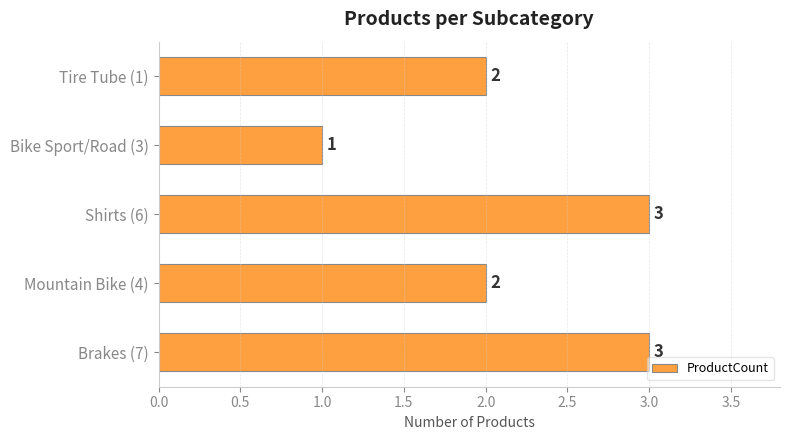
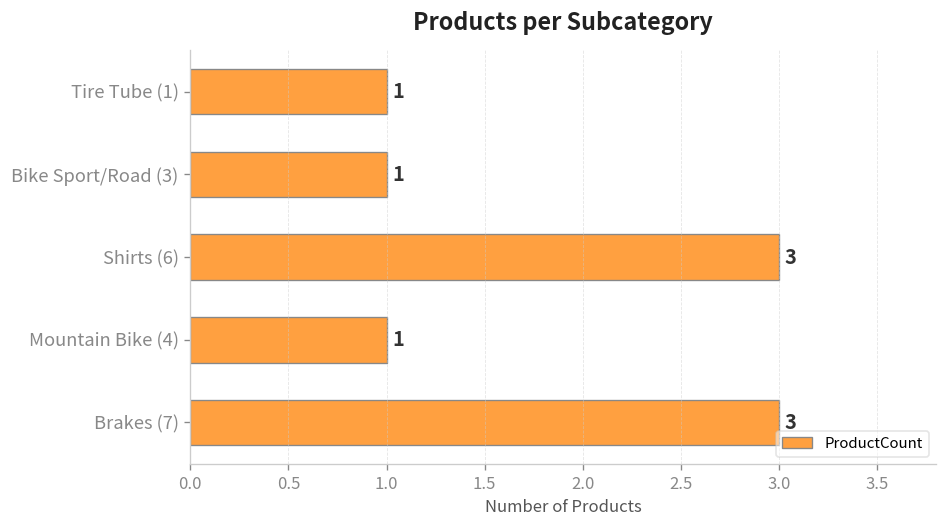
  {
-   "Tire Tube (1)": 2,
+   "Tire Tube (1)": 1,
    "Bike Sport/Road (3)": 1,
    "Shirts (6)": 3,
-   "Mountain Bike (4)": 2
+   "Mountain Bike (4)": 1
  }
